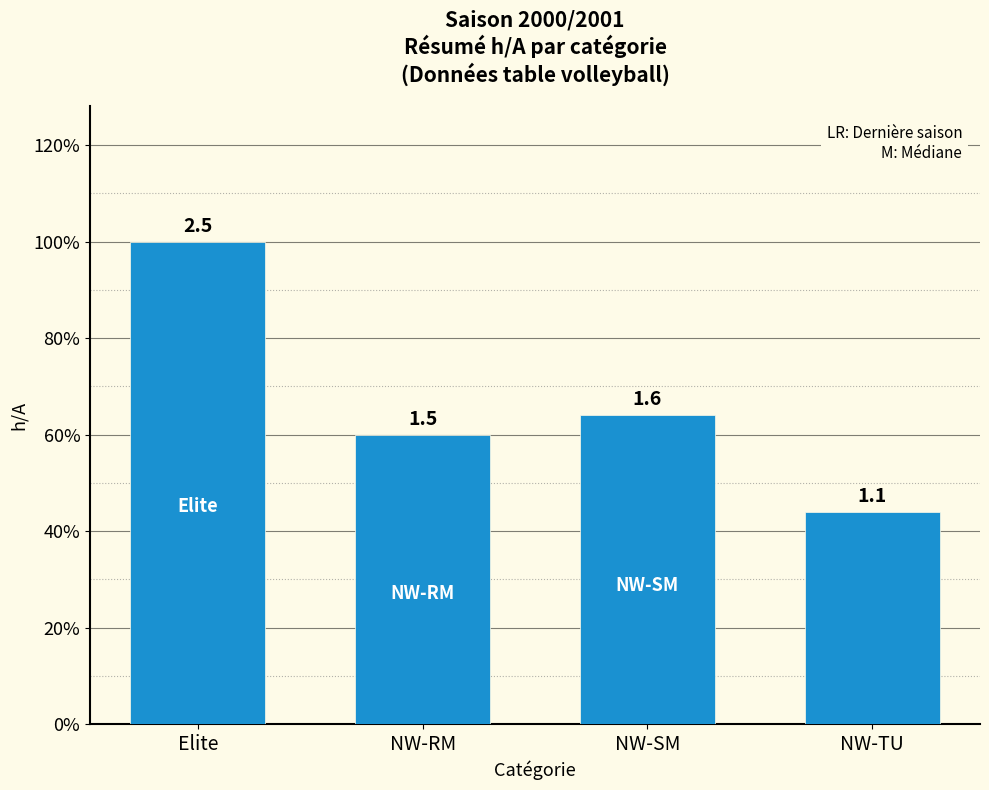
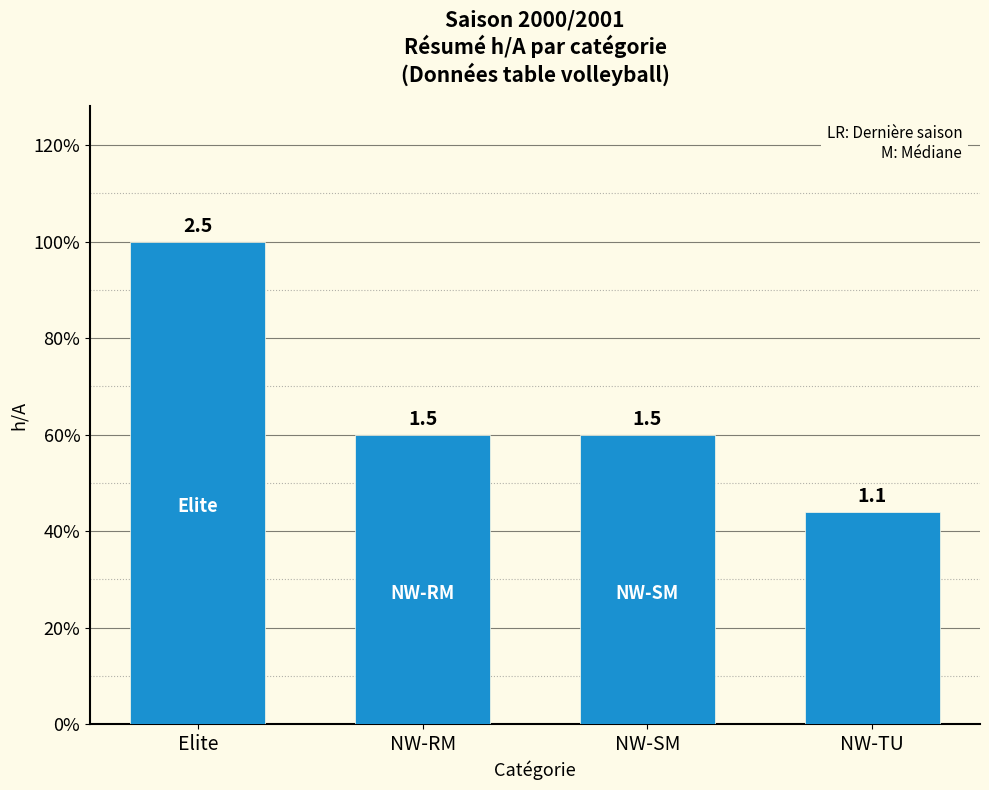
  {
    "Elite": 2.5,
    "NW-RM": 1.5,
-   "NW-SM": 1.6,
+   "NW-SM": 1.5,
    "NW-TU": 1.1
  }
